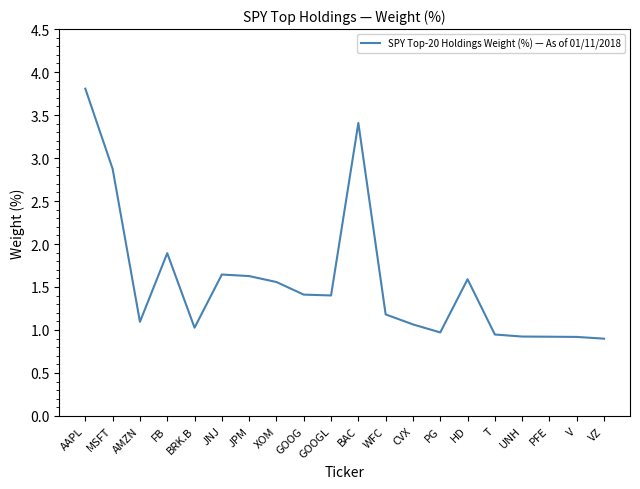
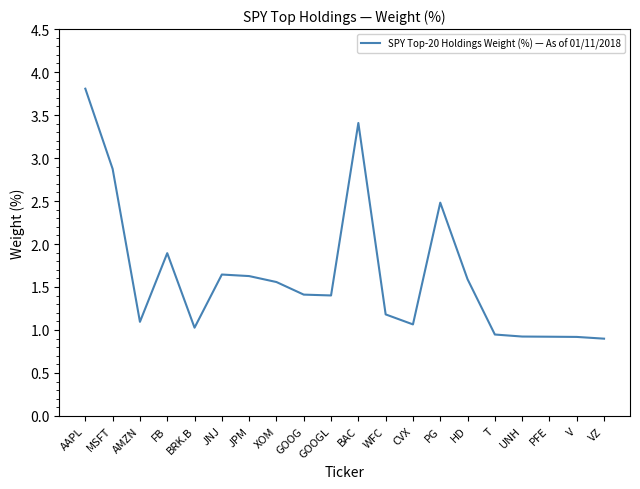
  {
    "AAPL": 3.8,
    "MSFT": 2.9,
    "AMZN": 1.1,
    "FB": 1.9,
    "BRK.B": 1.0,
    "JNJ": 1.6,
    "JPM": 1.6,
    "XOM": 1.6,
    "GOOG": 1.4,
    "GOOGL": 1.4,
    "BAC": 3.4,
    "WFC": 1.2,
    "CVX": 1.1,
-   "PG": 1.0,
+   "PG": 2.5,
    "HD": 1.6,
    "T": 0.9,
    "UNH": 0.9,
    "PFE": 0.9,
    "V": 0.9,
    "VZ": 0.9
  }
